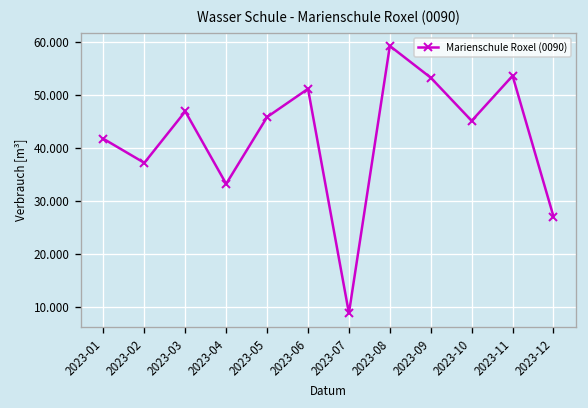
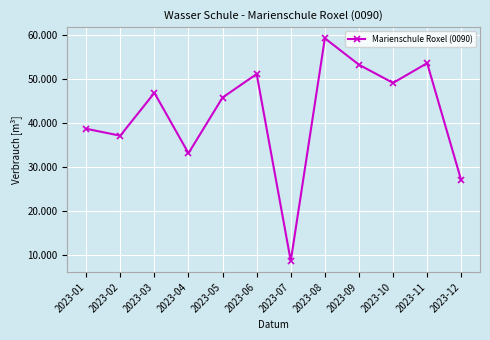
  {
-   "2023-01": 42,
+   "2023-01": 39,
    "2023-02": 37,
    "2023-03": 47,
    "2023-04": 33,
    "2023-05": 46,
    "2023-06": 51,
    "2023-07": 9,
    "2023-08": 59,
    "2023-09": 53,
-   "2023-10": 45,
+   "2023-10": 49,
    "2023-11": 54,
    "2023-12": 27
  }
